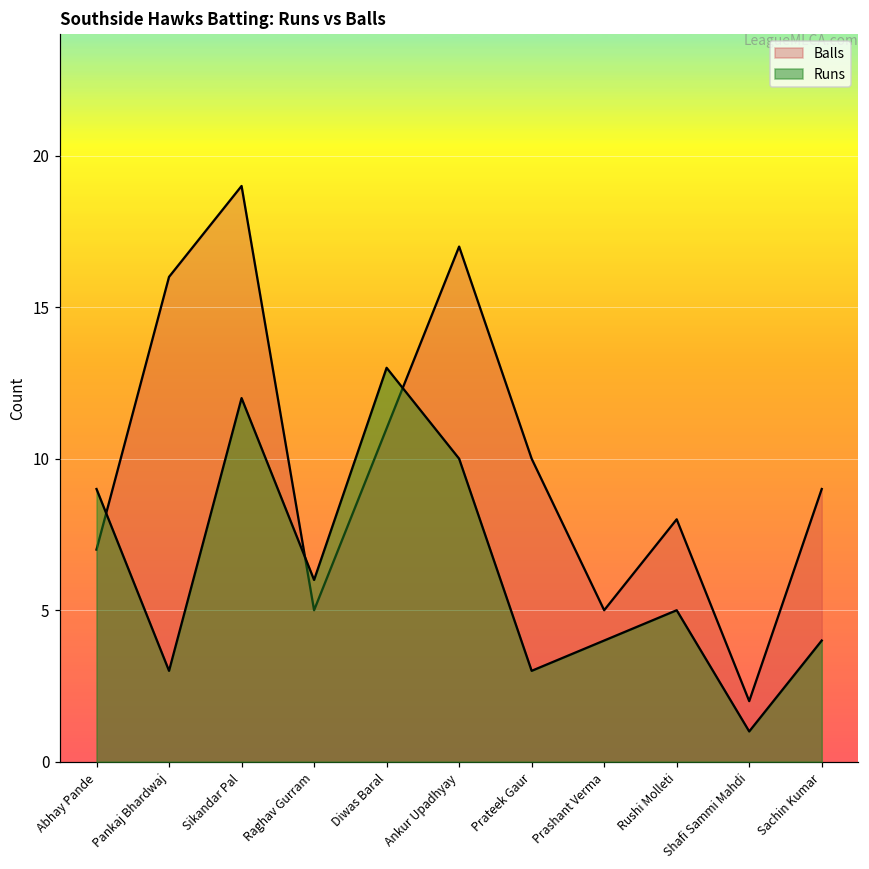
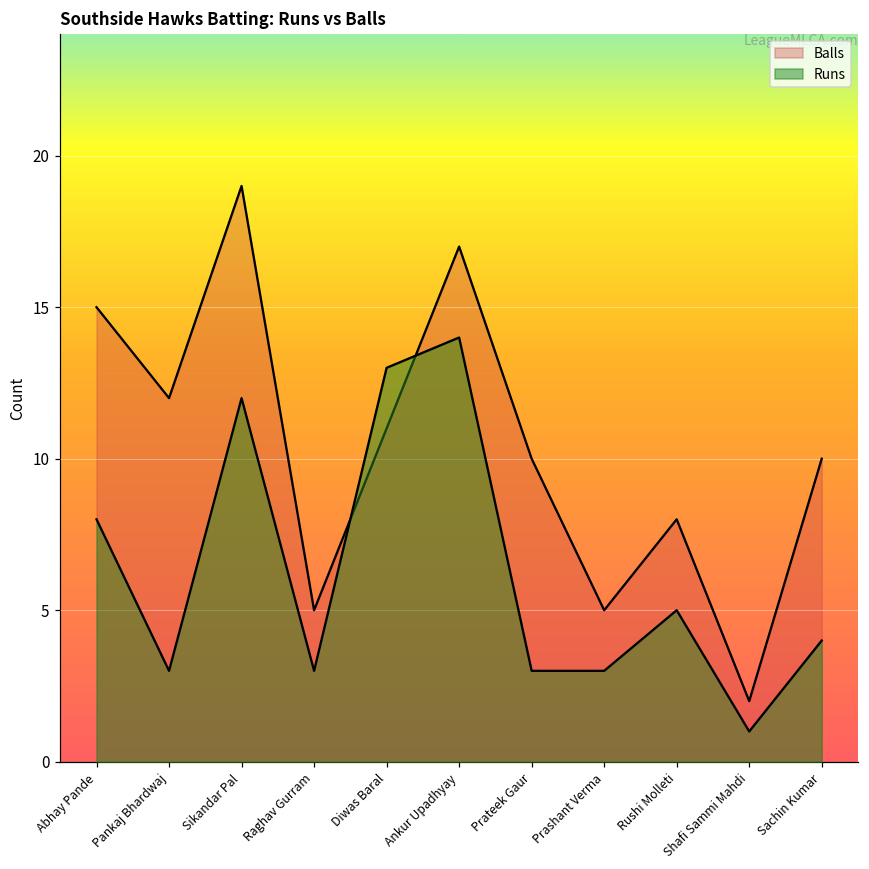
  {
    "Balls": {
-     "Abhay Pande": 7,
-     "Pankaj Bhardwaj": 16,
+     "Abhay Pande": 15,
+     "Pankaj Bhardwaj": 12,
      "Sikandar Pal": 19,
      "Raghav Gurram": 5,
      "Diwas Baral": 11,
      "Ankur Upadhyay": 17,
      "Prateek Gaur": 10,
      "Prashant Verma": 5,
      "Rushi Molleti": 8,
      "Shafi Sammi Mahdi": 2,
-     "Sachin Kumar": 9
+     "Sachin Kumar": 10
    },
    "Runs": {
-     "Abhay Pande": 9,
+     "Abhay Pande": 8,
      "Pankaj Bhardwaj": 3,
      "Sikandar Pal": 12,
-     "Raghav Gurram": 6,
+     "Raghav Gurram": 3,
      "Diwas Baral": 13,
-     "Ankur Upadhyay": 10,
+     "Ankur Upadhyay": 14,
      "Prateek Gaur": 3,
-     "Prashant Verma": 4,
+     "Prashant Verma": 3,
      "Rushi Molleti": 5,
      "Shafi Sammi Mahdi": 1,
      "Sachin Kumar": 4
    }
  }
